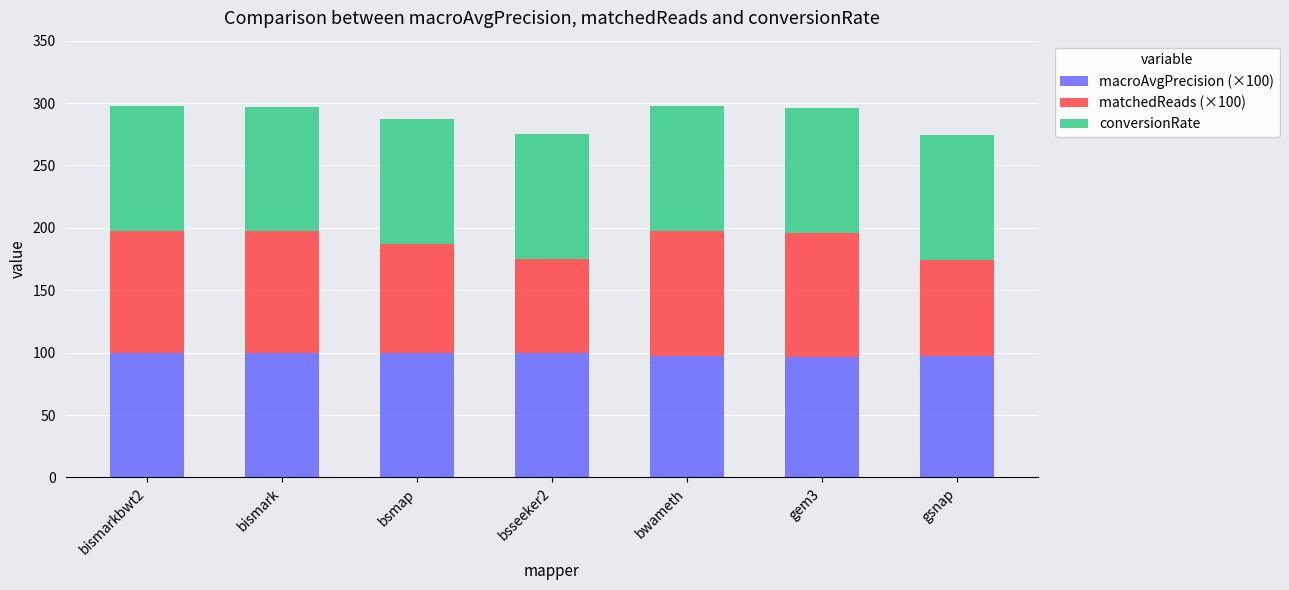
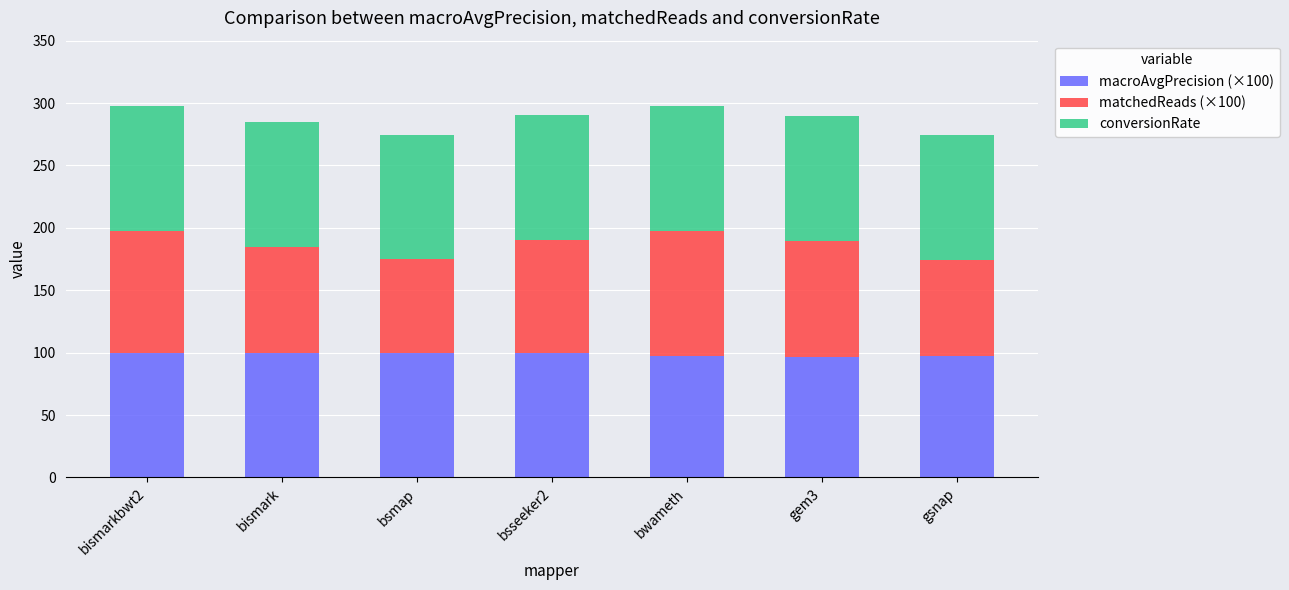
  {
    "macroAvgPrecision (×100)": {
      "bismarkbwt2": 100,
      "bismark": 100,
      "bsmap": 100,
      "bsseeker2": 100,
      "bwameth": 97,
      "gem3": 96,
      "gsnap": 97
    },
    "matchedReads (×100)": {
      "bismarkbwt2": 98,
-     "bismark": 97,
-     "bsmap": 87,
-     "bsseeker2": 75,
+     "bismark": 85,
+     "bsmap": 75,
+     "bsseeker2": 91,
      "bwameth": 100,
-     "gem3": 100,
+     "gem3": 93,
      "gsnap": 77
    },
    "conversionRate": {
      "bismarkbwt2": 100,
      "bismark": 100,
      "bsmap": 100,
      "bsseeker2": 100,
      "bwameth": 100,
      "gem3": 100,
      "gsnap": 100
    }
  }
